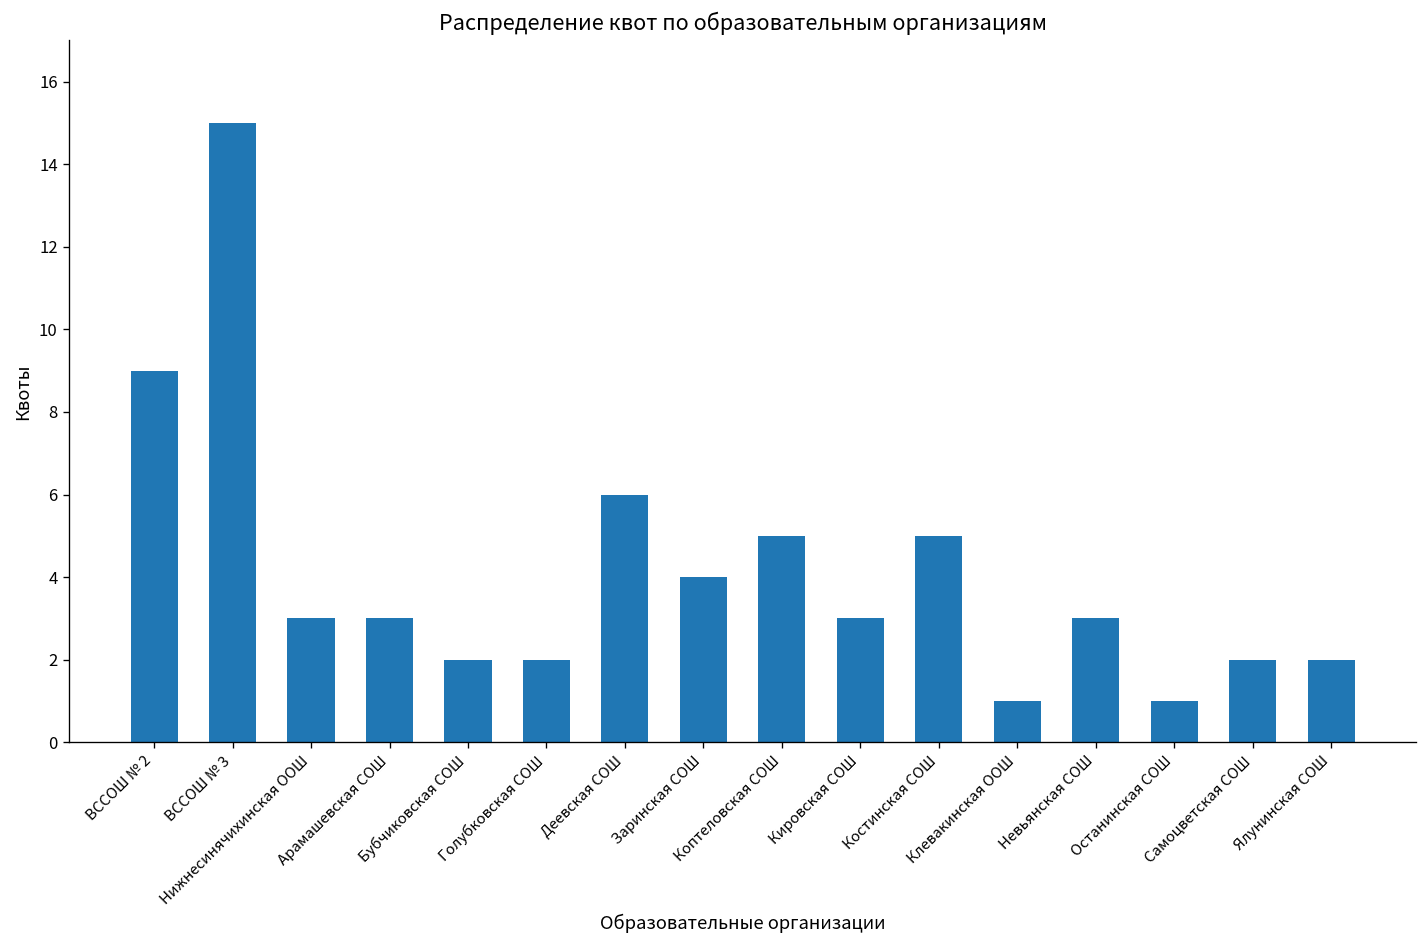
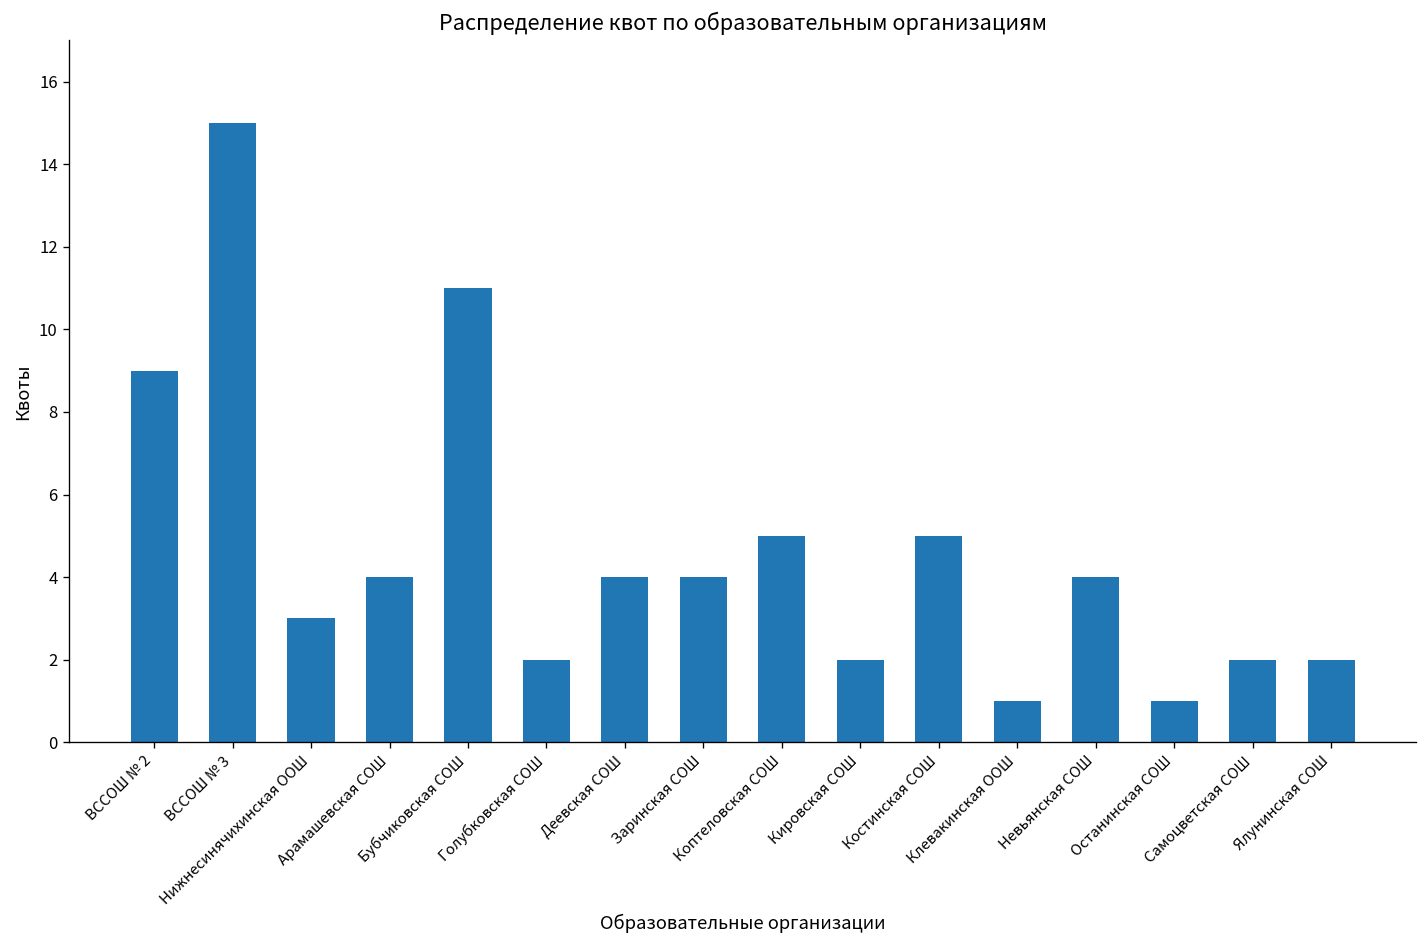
  {
    "ВССОШ № 2": 9,
    "ВССОШ № 3": 15,
    "Нижнесинячихинская ООШ": 3,
-   "Арамашевская СОШ": 3,
-   "Бубчиковская СОШ": 2,
+   "Арамашевская СОШ": 4,
+   "Бубчиковская СОШ": 11,
    "Голубковская СОШ": 2,
-   "Деевская СОШ": 6,
+   "Деевская СОШ": 4,
    "Заринская СОШ": 4,
    "Коптеловская СОШ": 5,
-   "Кировская СОШ": 3,
+   "Кировская СОШ": 2,
    "Костинская СОШ": 5,
    "Клевакинская ООШ": 1,
-   "Невьянская СОШ": 3,
+   "Невьянская СОШ": 4,
    "Останинская СОШ": 1,
    "Самоцветская СОШ": 2,
    "Ялунинская СОШ": 2
  }
